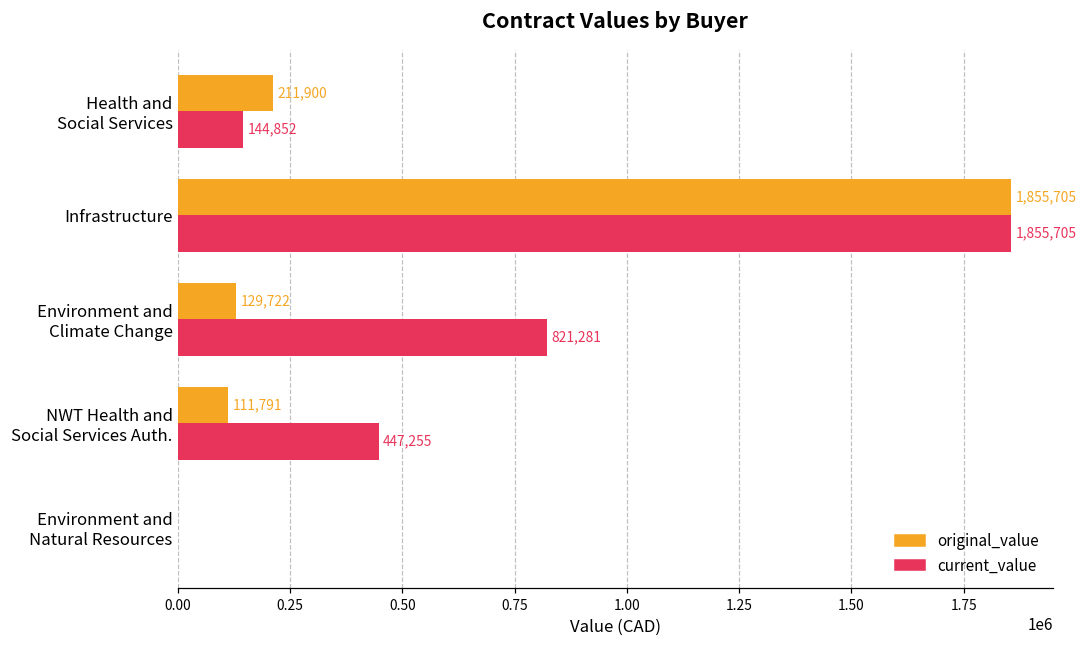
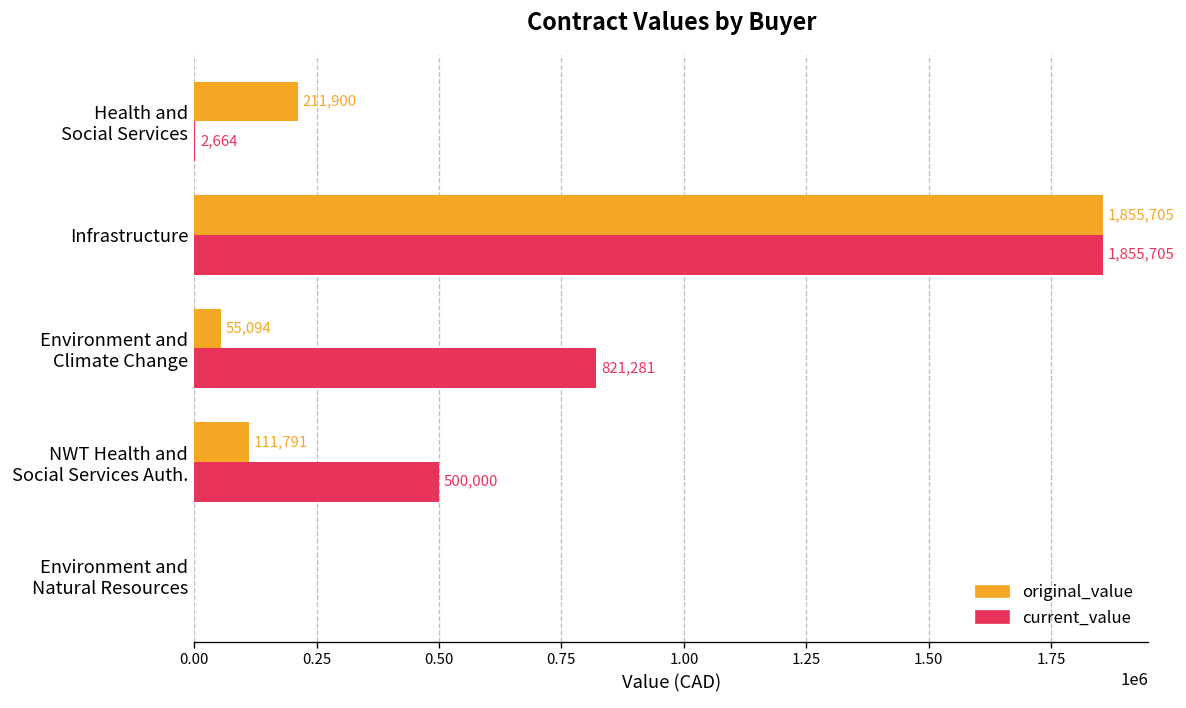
  {
    "original_value": {
      "Health and Social Services": "211,900",
      "Infrastructure": "1,855,705",
-     "Environment and Climate Change": "129,722",
+     "Environment and Climate Change": "55,094",
      "NWT Health and Social Services Auth.": "111,791"
    },
    "current_value": {
-     "Health and Social Services": "144,852",
+     "Health and Social Services": "2,664",
      "Infrastructure": "1,855,705",
      "Environment and Climate Change": "821,281",
-     "NWT Health and Social Services Auth.": "447,255"
+     "NWT Health and Social Services Auth.": "500,000"
    }
  }
